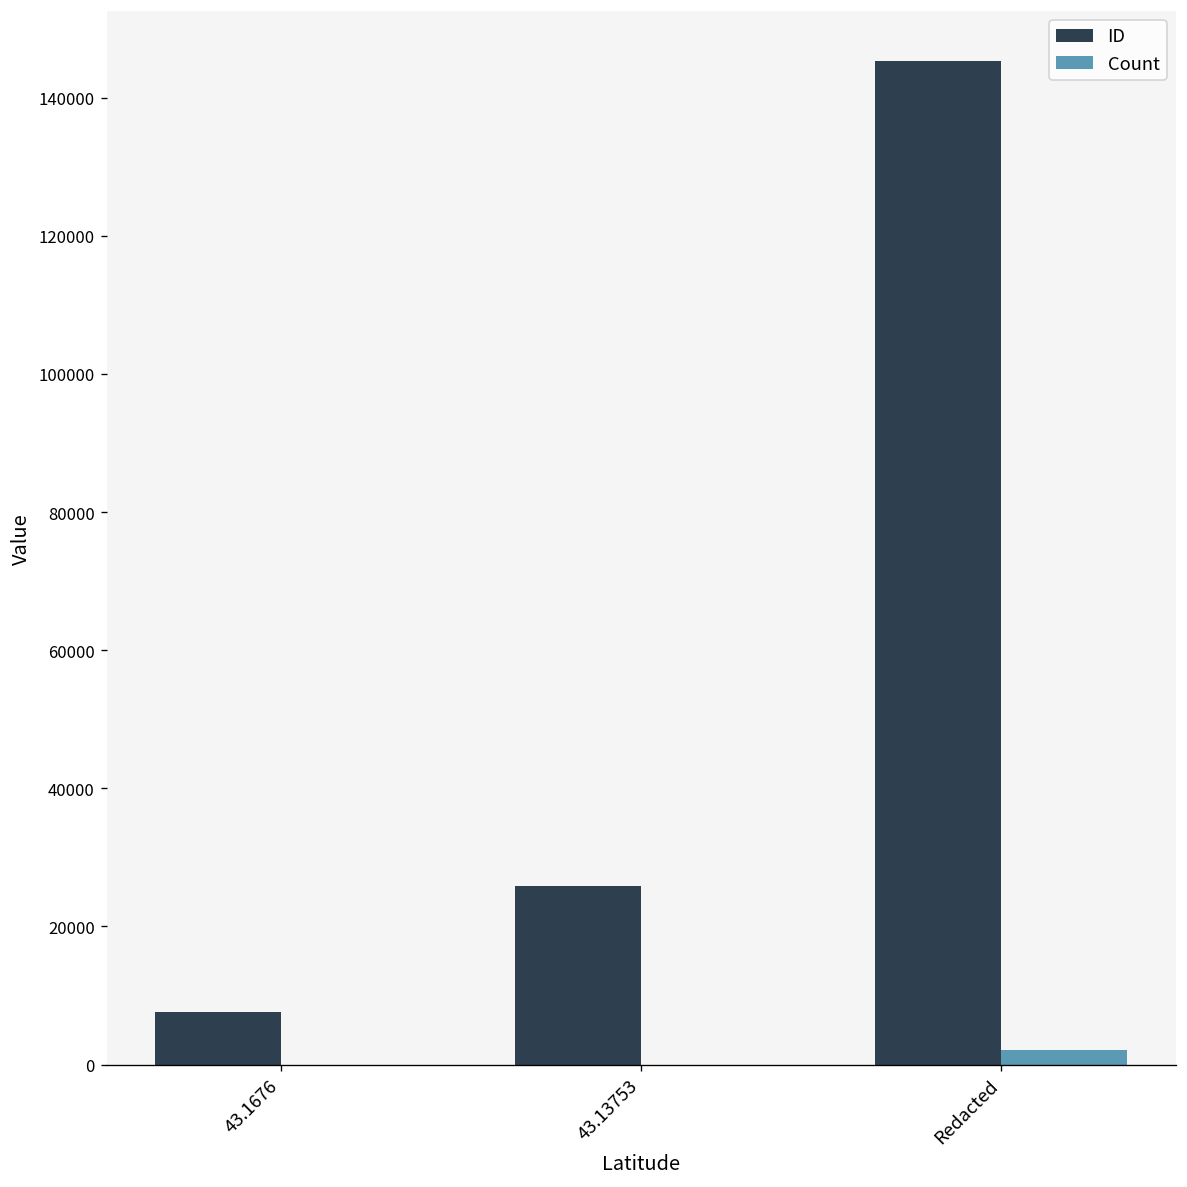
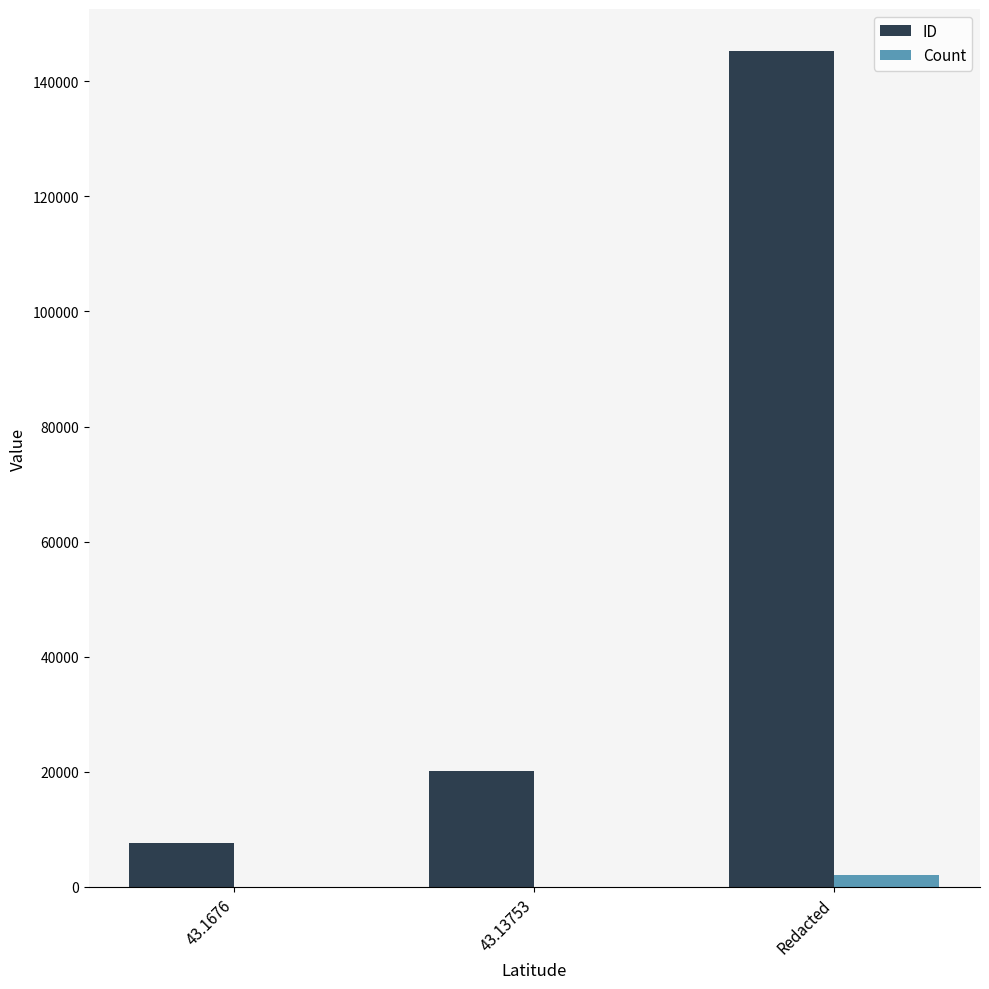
  {
    "ID": {
      "43.1676": 8000,
-     "43.13753": 26000,
+     "43.13753": 20000,
      "Redacted": 145000
    },
    "Count": {
      "Redacted": 2000
    }
  }
